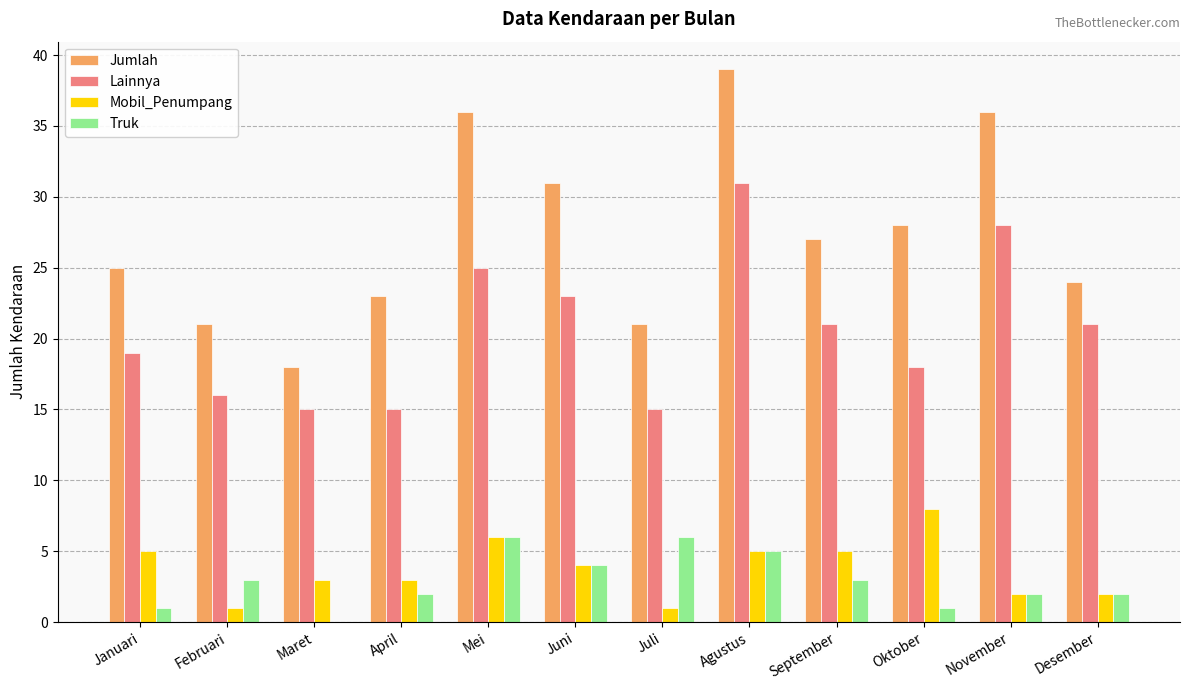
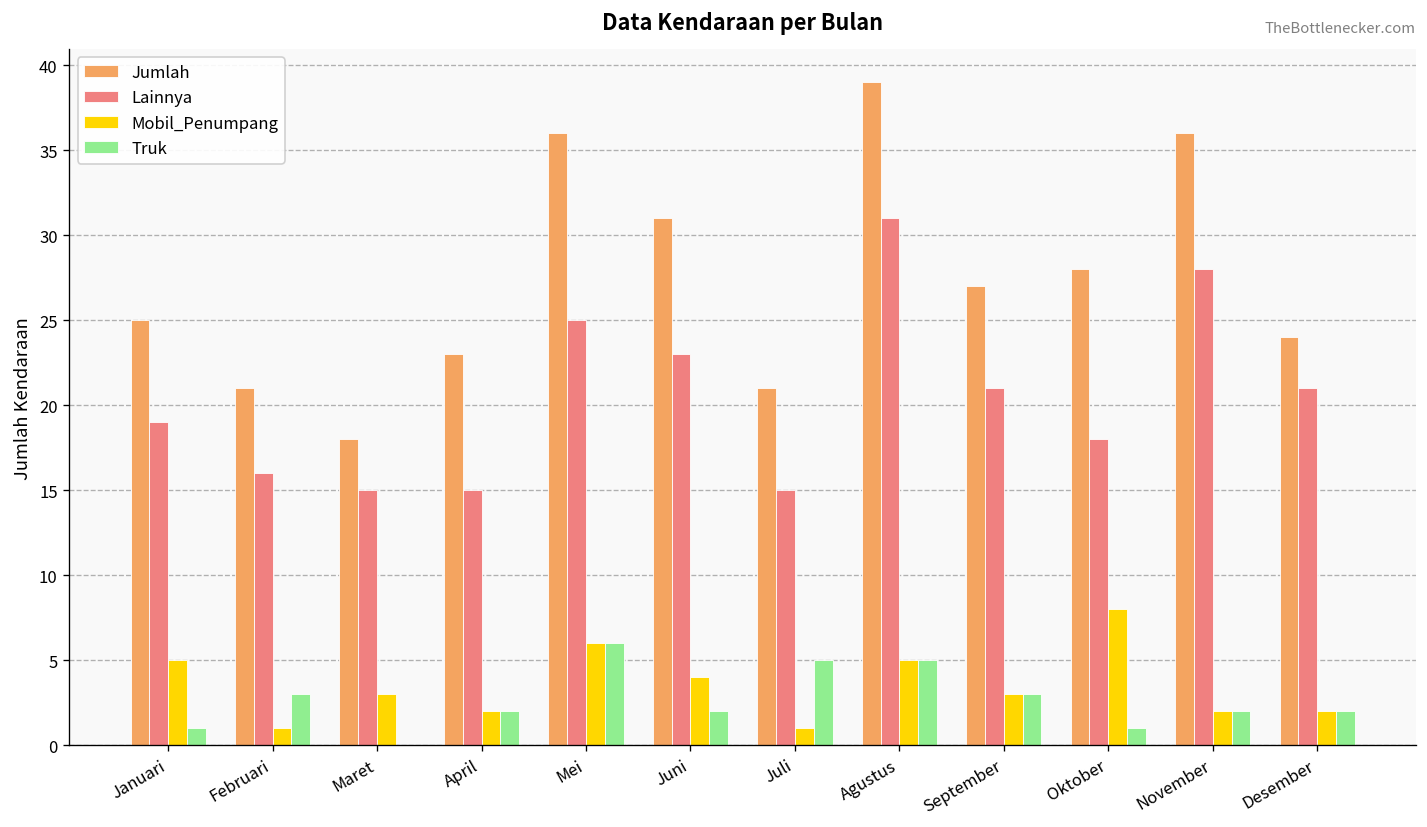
  {
    "Mobil_Penumpang": {
      "Januari": 5,
      "Februari": 1,
      "Maret": 3,
-     "April": 3,
+     "April": 2,
      "Mei": 6,
      "Juni": 4,
      "Juli": 1,
      "Agustus": 5,
-     "September": 5,
+     "September": 3,
      "Oktober": 8,
      "November": 2,
      "Desember": 2
    },
    "Truk": {
      "Januari": 1,
      "Februari": 3,
      "Maret": 0,
      "April": 2,
      "Mei": 6,
-     "Juni": 4,
-     "Juli": 6,
+     "Juni": 2,
+     "Juli": 5,
      "Agustus": 5,
      "September": 3,
      "Oktober": 1,
      "November": 2,
      "Desember": 2
    }
  }
